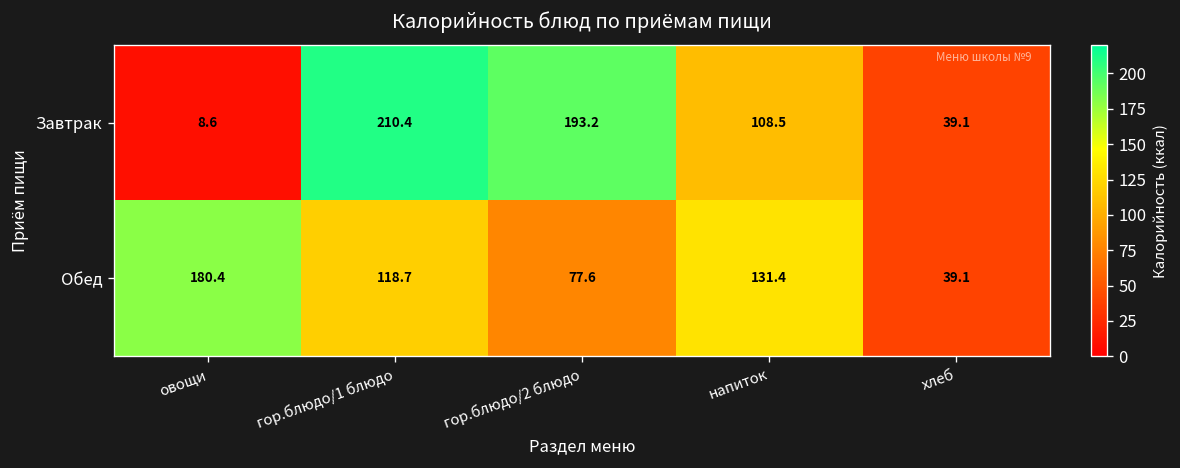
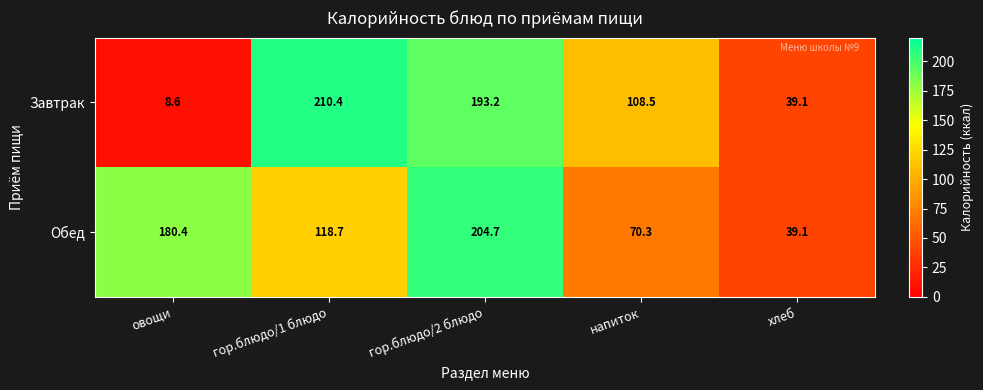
  {
    "Завтрак": {
      "овощи": 8.6,
      "гор.блюдо/1 блюдо": 210.4,
      "гор.блюдо/2 блюдо": 193.2,
      "напиток": 108.5
    },
    "Обед": {
      "овощи": 180.4,
      "гор.блюдо/1 блюдо": 118.7,
-     "гор.блюдо/2 блюдо": 77.6,
-     "напиток": 131.4,
+     "гор.блюдо/2 блюдо": 204.7,
+     "напиток": 70.3,
      "хлеб": 39.1
    }
  }
